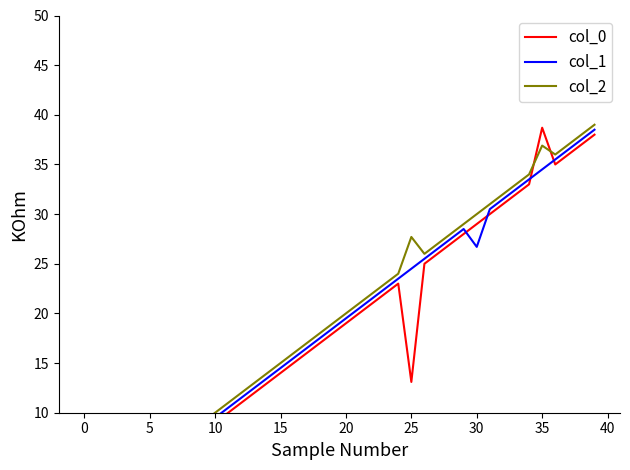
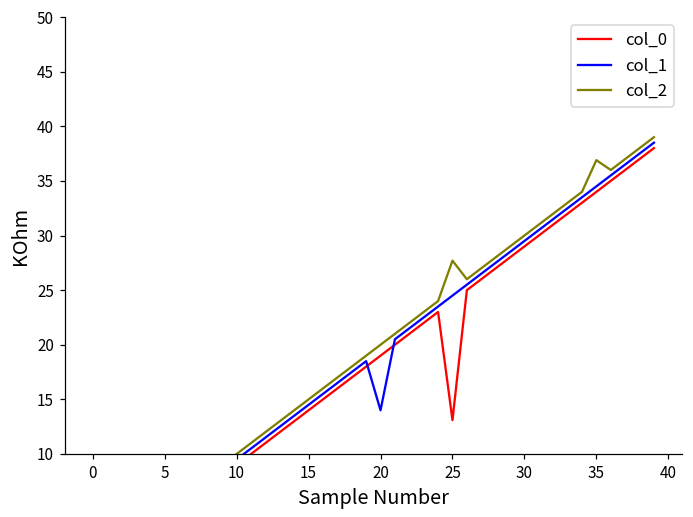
  {
    "col_0": {
      "15": 14,
      "20": 19,
      "25": 13,
      "30": 29,
-     "35": 39
+     "35": 34
    },
    "col_1": {
      "15": 15,
-     "20": 20,
+     "20": 14,
      "25": 25,
-     "30": 27,
+     "30": 30,
      "35": 35
    },
    "col_2": {
      "10": 10,
      "15": 15,
      "20": 20,
      "25": 28,
      "30": 30,
      "35": 37
    }
  }
